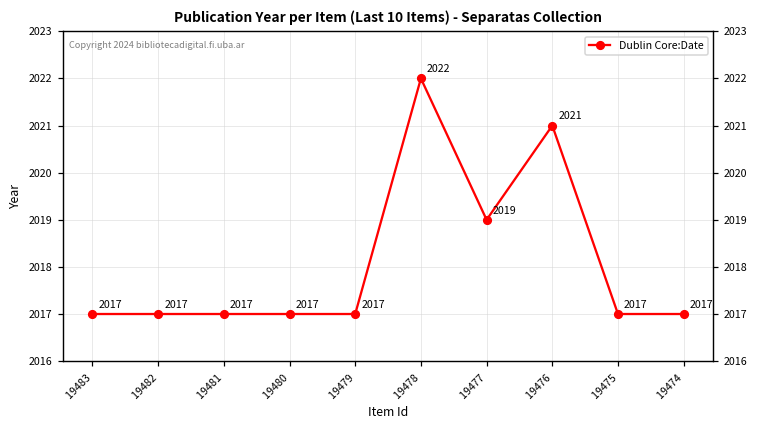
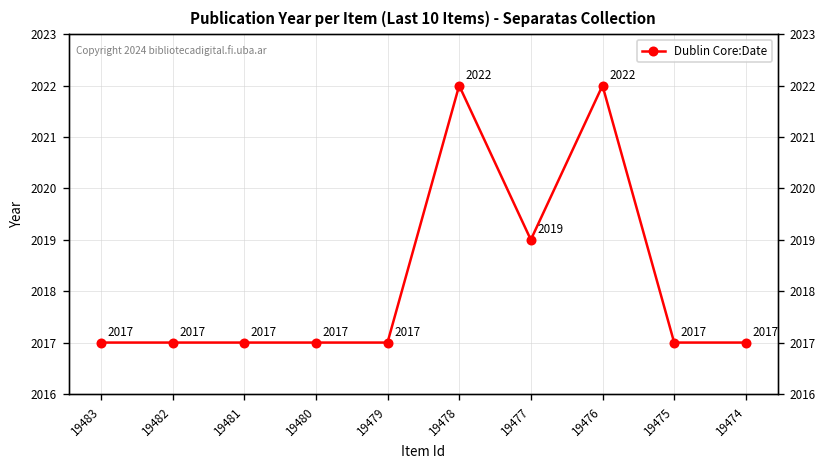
  {
    "19483": 2017,
    "19482": 2017,
    "19481": 2017,
    "19480": 2017,
    "19479": 2017,
    "19478": 2022,
    "19477": 2019,
-   "19476": 2021,
+   "19476": 2022,
    "19475": 2017,
    "19474": 2017
  }
